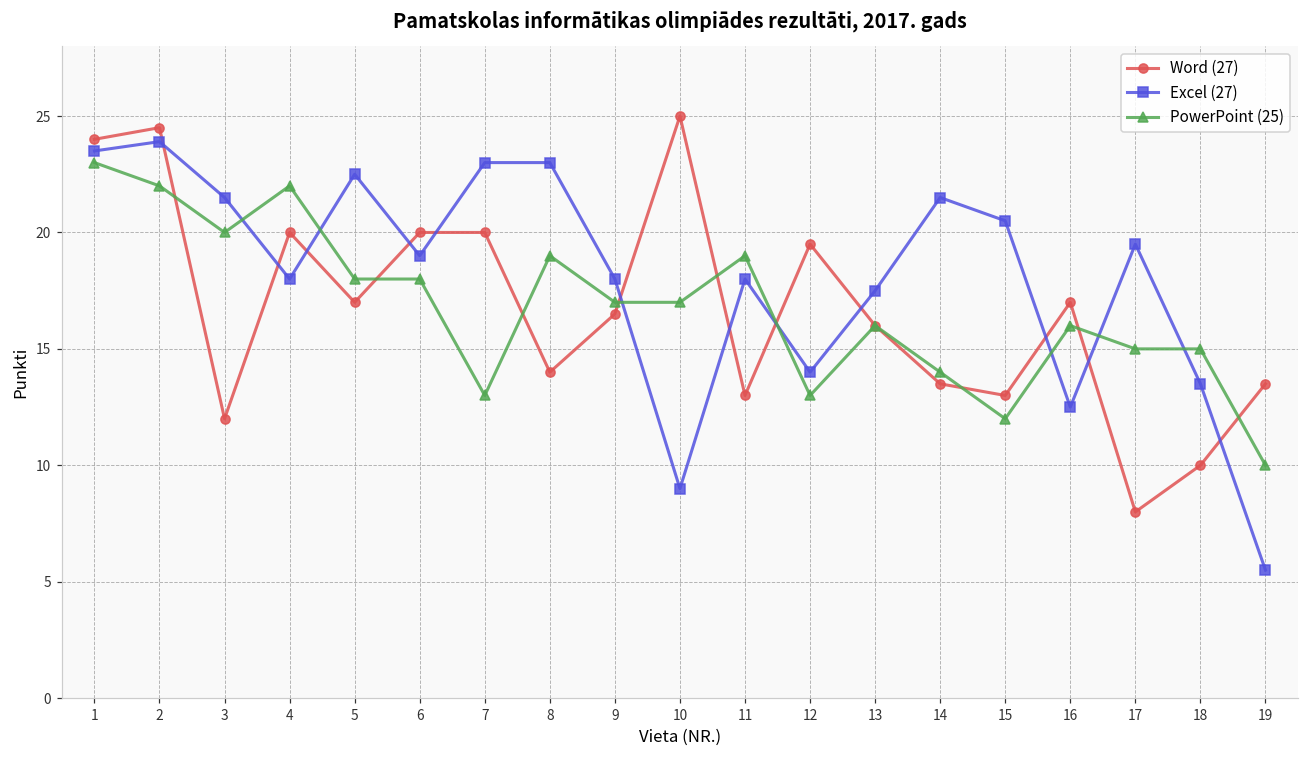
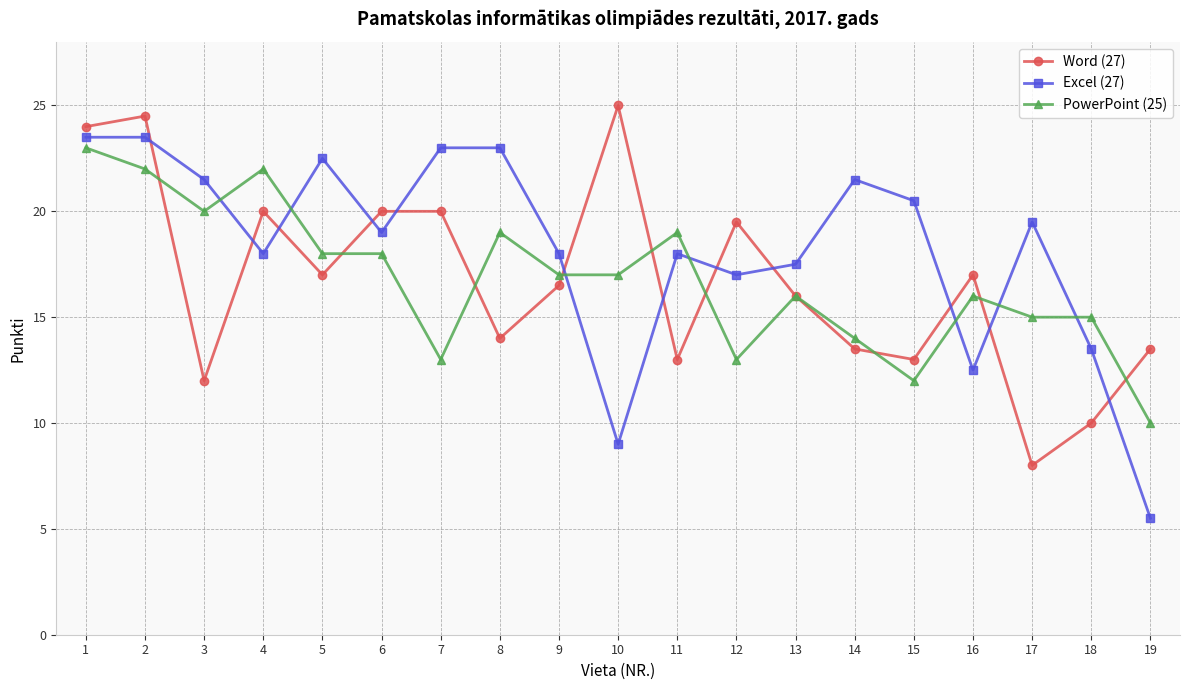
  {
    "Word (27)": {
      "1": 24.0,
      "2": 24.5,
      "3": 12.0,
      "4": 20.0,
      "5": 17.0,
      "6": 20.0,
      "7": 20.0,
      "8": 14.0,
      "9": 16.5,
      "10": 25.0,
      "11": 13.0,
      "12": 19.5,
      "14": 13.5,
      "15": 13.0,
      "16": 17.0,
      "17": 8.0,
      "18": 10.0,
      "19": 13.5
    },
    "Excel (27)": {
      "1": 23.5,
-     "2": 23.9,
+     "2": 23.5,
      "3": 21.5,
      "4": 18.0,
      "5": 22.5,
      "6": 19.0,
      "7": 23.0,
      "8": 23.0,
      "9": 18.0,
      "10": 9.0,
      "11": 18.0,
-     "12": 14,
+     "12": 17,
      "13": 17.5,
      "14": 21.5,
      "15": 20.5,
      "16": 12.5,
      "17": 19.5,
      "18": 13.5,
      "19": 5.5
    },
    "PowerPoint (25)": {
      "1": 23.0,
      "2": 22.0,
      "3": 20.0,
      "4": 22.0,
      "5": 18.0,
      "6": 18.0,
      "7": 13.0,
      "8": 19.0,
      "9": 17.0,
      "10": 17.0,
      "11": 19.0,
      "12": 13.0,
      "14": 14.0,
      "15": 12.0,
      "16": 16.0,
      "17": 15.0,
      "18": 15.0,
      "19": 10.0
    }
  }
